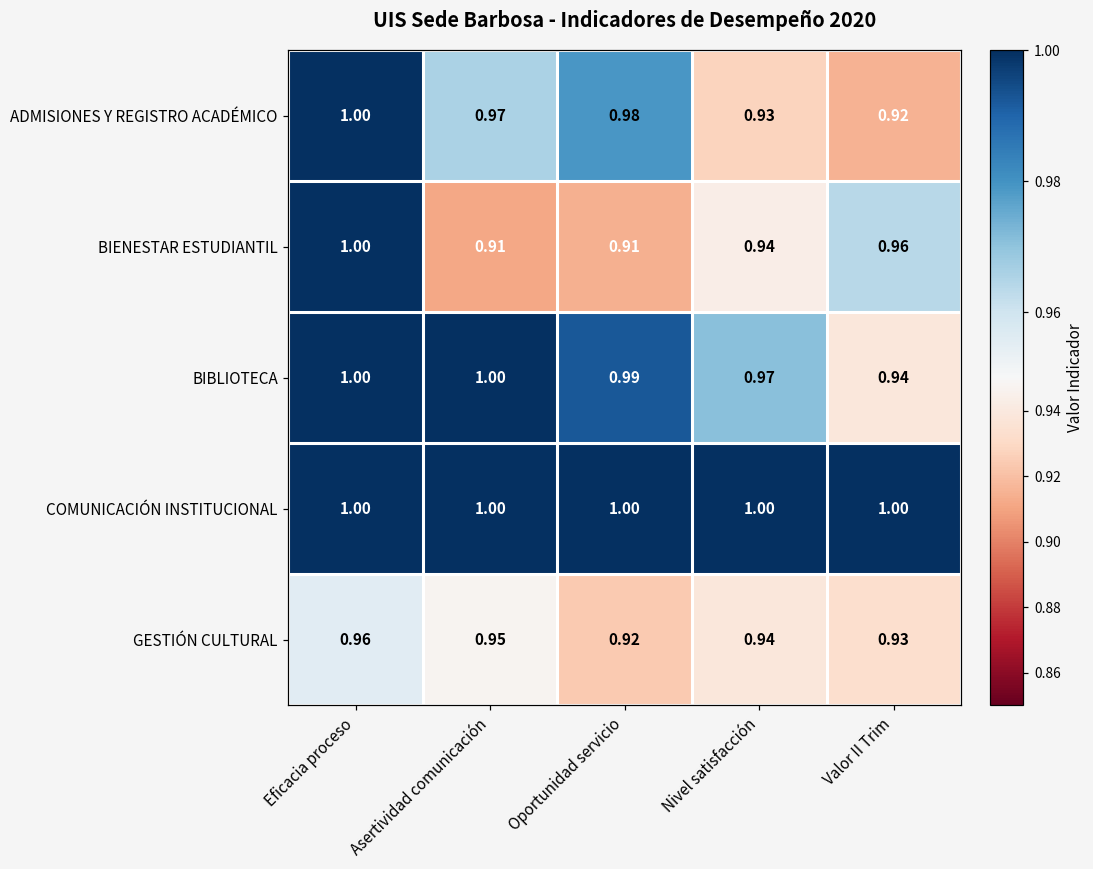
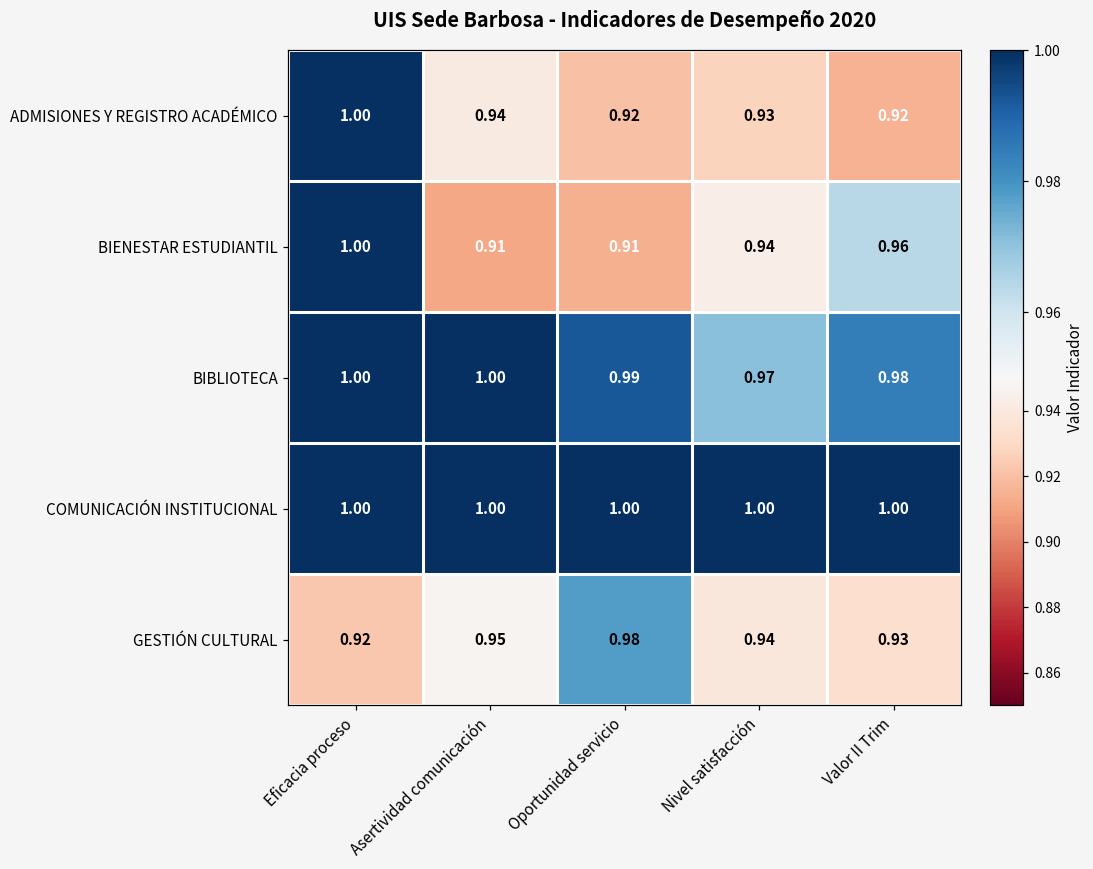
  {
    "ADMISIONES Y REGISTRO ACADÉMICO": {
      "Eficacia proceso": 1.00,
-     "Asertividad comunicación": 0.97,
-     "Oportunidad servicio": 0.98,
+     "Asertividad comunicación": 0.94,
+     "Oportunidad servicio": 0.92,
      "Nivel satisfacción": 0.93,
      "Valor II Trim": 0.92
    },
    "BIENESTAR ESTUDIANTIL": {
      "Eficacia proceso": 1.00,
      "Asertividad comunicación": 0.91,
      "Oportunidad servicio": 0.91,
      "Nivel satisfacción": 0.94,
      "Valor II Trim": 0.96
    },
    "BIBLIOTECA": {
      "Eficacia proceso": 1.00,
      "Asertividad comunicación": 1.00,
      "Oportunidad servicio": 0.99,
      "Nivel satisfacción": 0.97,
-     "Valor II Trim": 0.94
+     "Valor II Trim": 0.98
    },
    "COMUNICACIÓN INSTITUCIONAL": {
      "Eficacia proceso": 1.00,
      "Asertividad comunicación": 1.00,
      "Oportunidad servicio": 1.00,
      "Nivel satisfacción": 1.00,
      "Valor II Trim": 1.00
    },
    "GESTIÓN CULTURAL": {
-     "Eficacia proceso": 0.96,
+     "Eficacia proceso": 0.92,
      "Asertividad comunicación": 0.95,
-     "Oportunidad servicio": 0.92,
+     "Oportunidad servicio": 0.98,
      "Nivel satisfacción": 0.94,
      "Valor II Trim": 0.93
    }
  }
